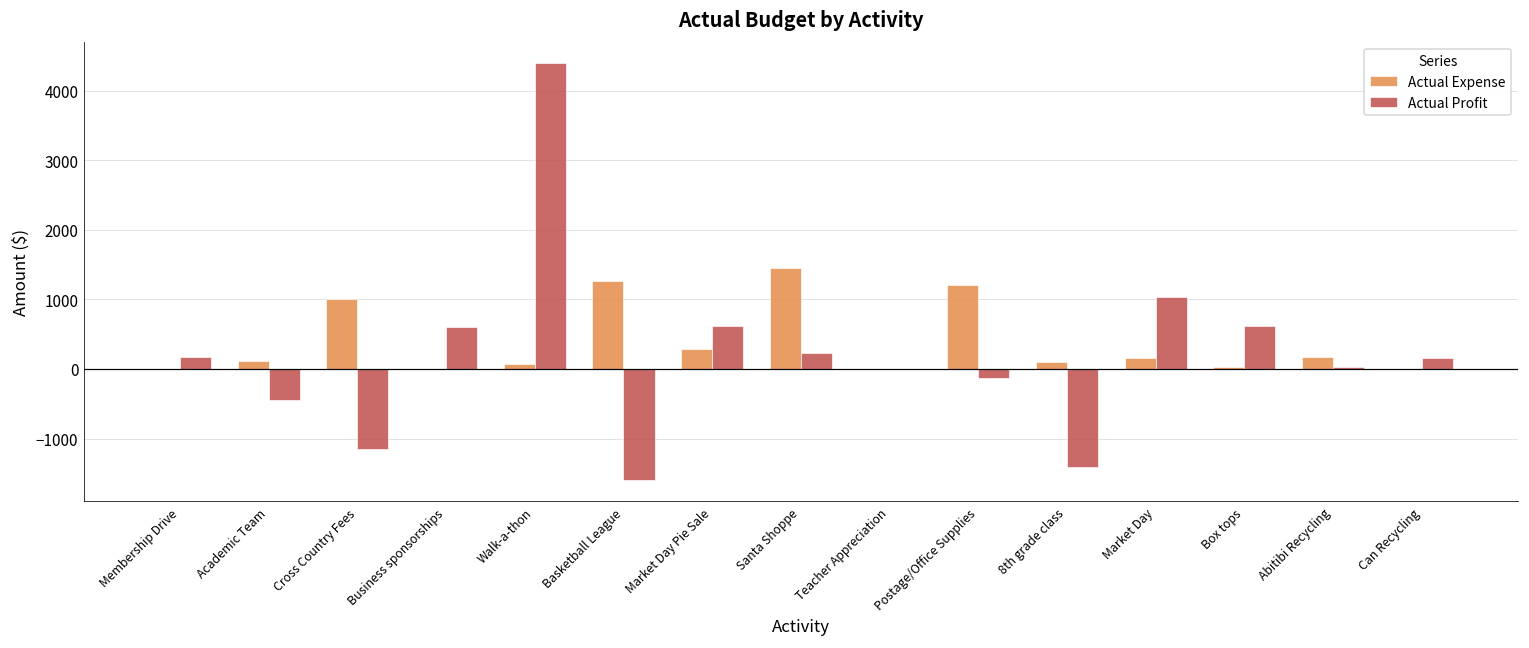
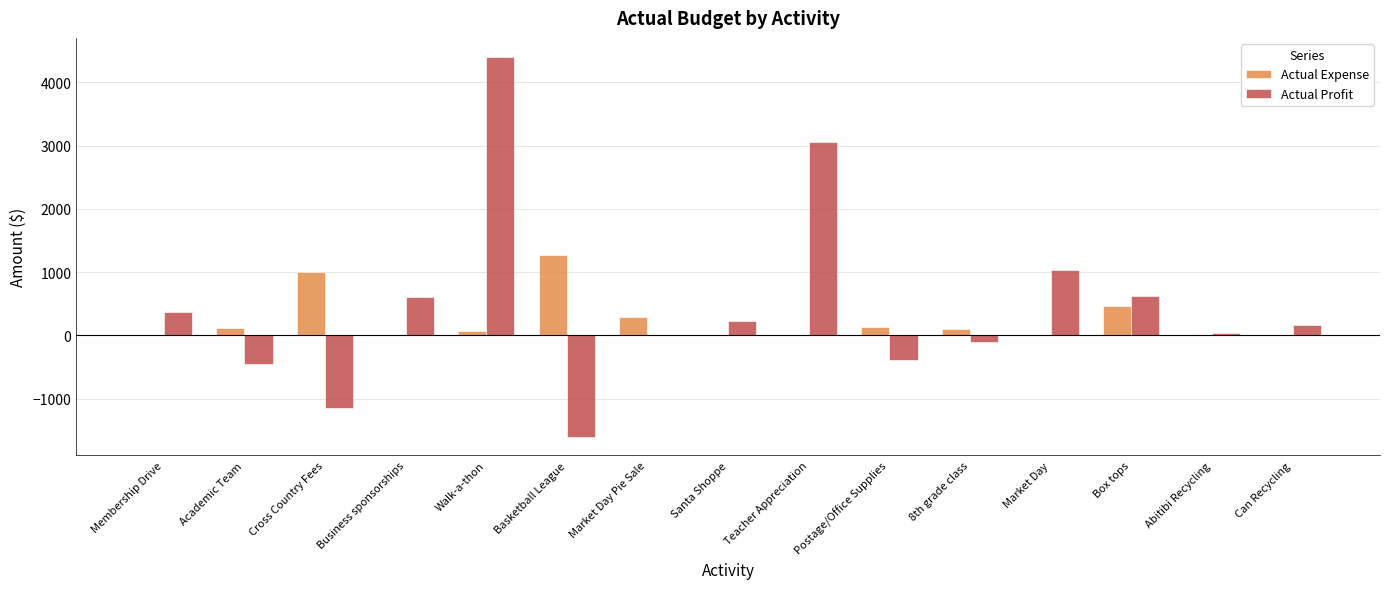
  {
    "Actual Expense": {
      "Membership Drive": 0,
      "Academic Team": 100,
      "Cross Country Fees": 1000,
      "Business sponsorships": 0,
      "Walk-a-thon": 100,
      "Basketball League": 1300,
      "Market Day Pie Sale": 300,
-     "Santa Shoppe": 1500,
+     "Santa Shoppe": 0,
      "Teacher Appreciation": 0,
-     "Postage/Office Supplies": 1200,
+     "Postage/Office Supplies": 100,
      "8th grade class": 100,
-     "Market Day": 200,
-     "Box tops": 0,
-     "Abitibi Recycling": 200,
+     "Market Day": 0,
+     "Box tops": 500,
+     "Abitibi Recycling": 0,
      "Can Recycling": 0
    },
    "Actual Profit": {
-     "Membership Drive": 200,
+     "Membership Drive": 400,
      "Academic Team": -500,
      "Cross Country Fees": -1100,
      "Business sponsorships": 600,
      "Walk-a-thon": 4400,
      "Basketball League": -1600,
-     "Market Day Pie Sale": 600,
+     "Market Day Pie Sale": 0,
      "Santa Shoppe": 200,
-     "Teacher Appreciation": 0,
-     "Postage/Office Supplies": -100,
-     "8th grade class": -1400,
+     "Teacher Appreciation": 3100,
+     "Postage/Office Supplies": -400,
+     "8th grade class": -100,
      "Market Day": 1000,
      "Box tops": 600,
      "Can Recycling": 200
    }
  }
